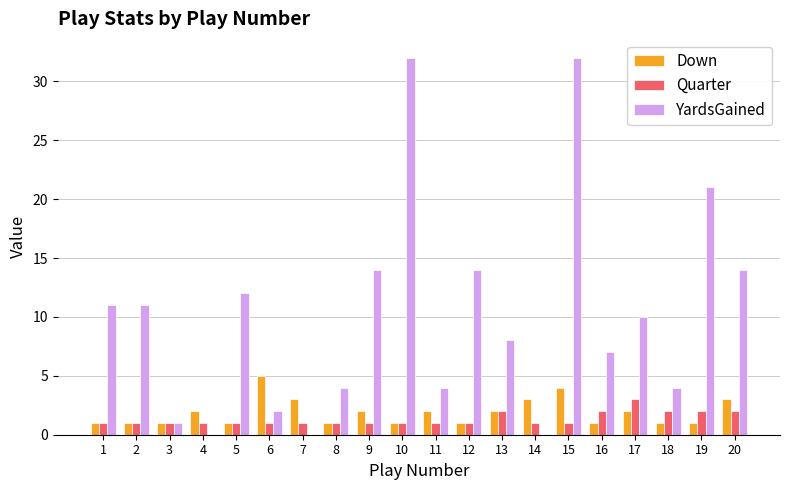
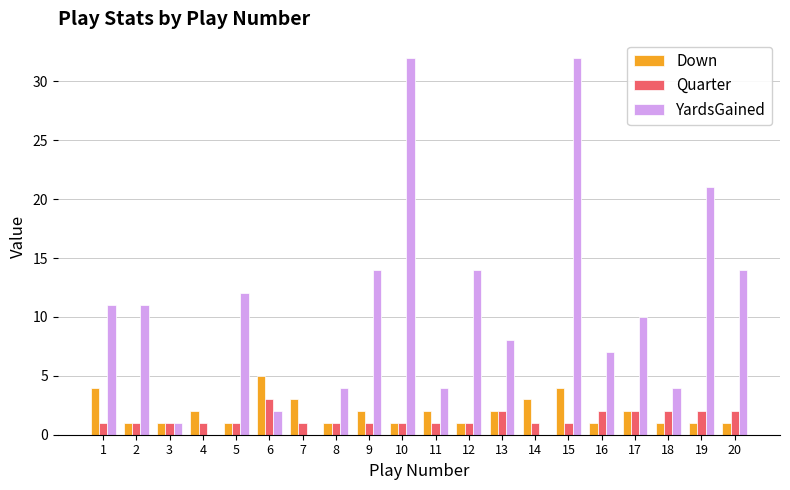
  {
    "Down": {
-     "1": 1,
+     "1": 4,
      "2": 1,
      "3": 1,
      "4": 2,
      "5": 1,
      "6": 5,
      "7": 3,
      "8": 1,
      "9": 2,
      "10": 1,
      "11": 2,
      "12": 1,
      "13": 2,
      "14": 3,
      "15": 4,
      "16": 1,
      "17": 2,
      "18": 1,
      "19": 1,
-     "20": 3
+     "20": 1
    },
    "Quarter": {
      "1": 1,
      "2": 1,
      "3": 1,
      "4": 1,
      "5": 1,
-     "6": 1,
+     "6": 3,
      "7": 1,
      "8": 1,
      "9": 1,
      "10": 1,
      "11": 1,
      "12": 1,
      "13": 2,
      "14": 1,
      "15": 1,
      "16": 2,
-     "17": 3,
+     "17": 2,
      "18": 2,
      "19": 2,
      "20": 2
    },
    "YardsGained": {
      "1": 11,
      "2": 11,
      "3": 1,
      "4": 0,
      "5": 12,
      "6": 2,
      "7": 0,
      "8": 4,
      "9": 14,
      "10": 32,
      "11": 4,
      "12": 14,
      "13": 8,
      "14": 0,
      "15": 32,
      "16": 7,
      "17": 10,
      "18": 4,
      "19": 21,
      "20": 14
    }
  }
